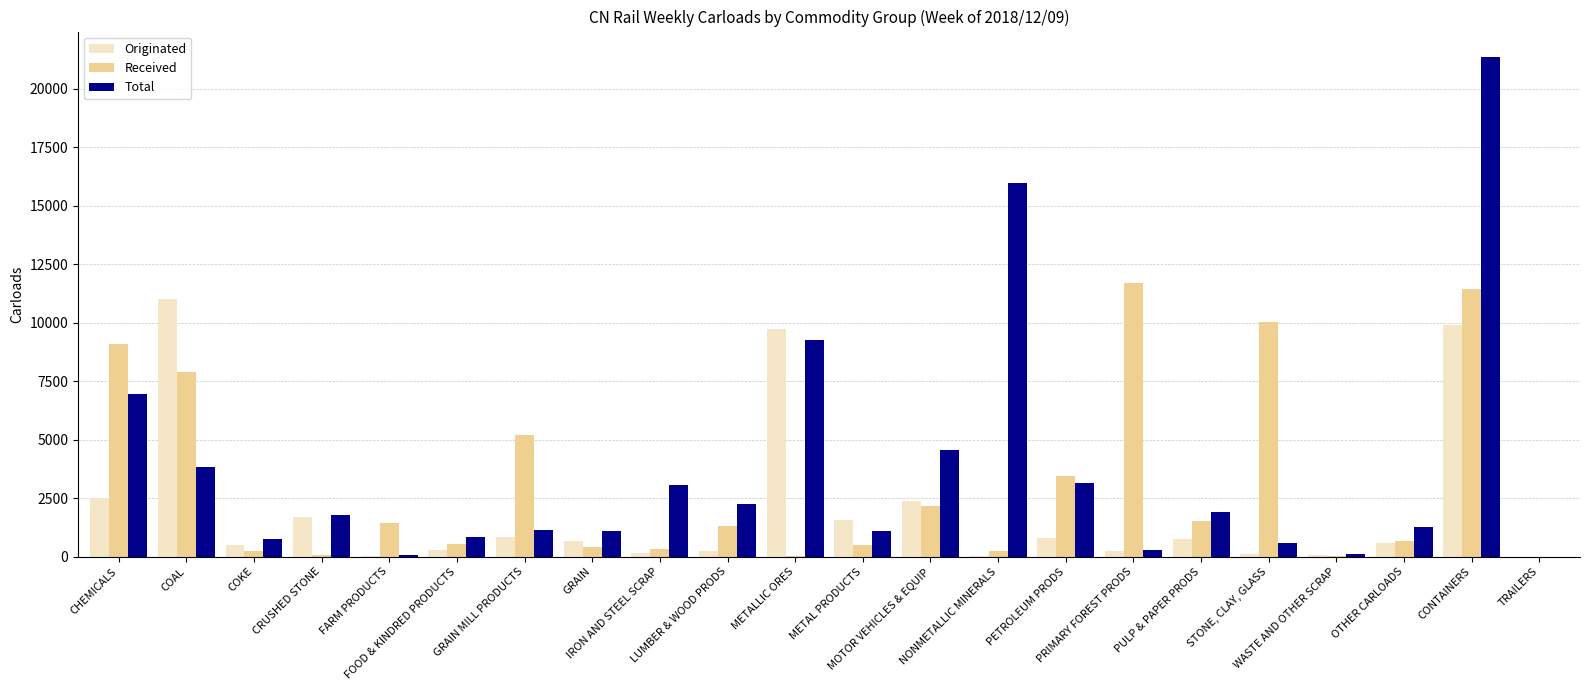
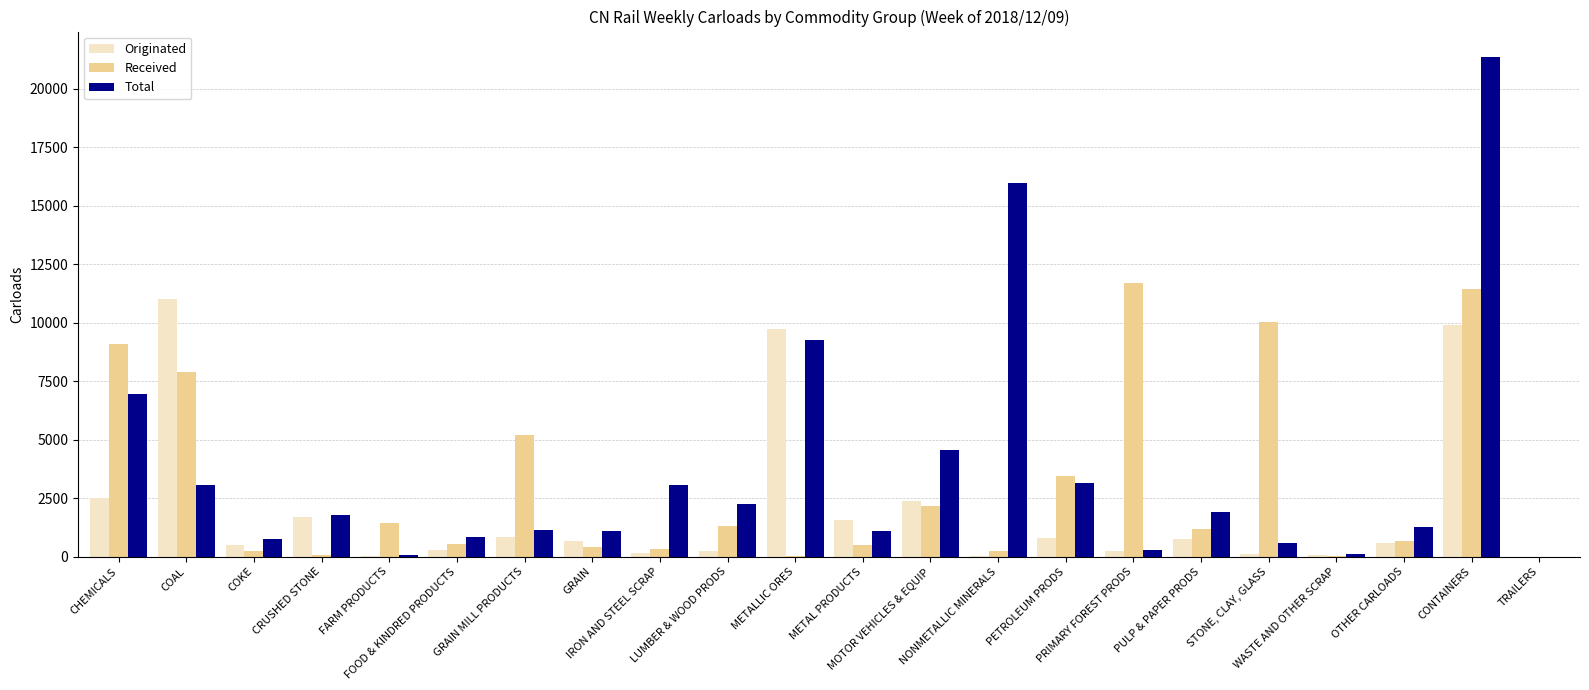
  {
    "Originated": {
      "CHEMICALS": 2500,
      "COAL": 11000,
      "COKE": 500,
      "CRUSHED STONE": 1700,
      "FOOD & KINDRED PRODUCTS": 300,
      "GRAIN MILL PRODUCTS": 800,
      "GRAIN": 700,
      "IRON AND STEEL SCRAP": 100,
      "LUMBER & WOOD PRODS": 200,
      "METALLIC ORES": 9700,
      "METAL PRODUCTS": 1600,
      "MOTOR VEHICLES & EQUIP": 2400,
      "PETROLEUM PRODS": 800,
      "PRIMARY FOREST PRODS": 200,
      "PULP & PAPER PRODS": 700,
      "OTHER CARLOADS": 600,
      "CONTAINERS": 9900,
      "TRAILERS": 0
    },
    "Received": {
      "CHEMICALS": 9100,
      "COAL": 7900,
      "COKE": 300,
      "FARM PRODUCTS": 1500,
      "FOOD & KINDRED PRODUCTS": 600,
      "GRAIN MILL PRODUCTS": 5200,
      "GRAIN": 400,
      "IRON AND STEEL SCRAP": 300,
      "LUMBER & WOOD PRODS": 1300,
      "METAL PRODUCTS": 500,
      "MOTOR VEHICLES & EQUIP": 2200,
      "NONMETALLIC MINERALS": 200,
      "PETROLEUM PRODS": 3500,
      "PRIMARY FOREST PRODS": 11700,
-     "PULP & PAPER PRODS": 1500,
+     "PULP & PAPER PRODS": 1200,
      "STONE, CLAY, GLASS": 10000,
      "OTHER CARLOADS": 700,
      "CONTAINERS": 11500,
      "TRAILERS": 0
    },
    "Total": {
      "CHEMICALS": 6900,
-     "COAL": 3800,
+     "COAL": 3100,
      "COKE": 700,
      "CRUSHED STONE": 1800,
      "FOOD & KINDRED PRODUCTS": 800,
      "GRAIN MILL PRODUCTS": 1100,
      "GRAIN": 1100,
      "IRON AND STEEL SCRAP": 3100,
      "LUMBER & WOOD PRODS": 2200,
      "METALLIC ORES": 9300,
      "METAL PRODUCTS": 1100,
      "MOTOR VEHICLES & EQUIP": 4500,
      "NONMETALLIC MINERALS": 16000,
      "PETROLEUM PRODS": 3200,
      "PRIMARY FOREST PRODS": 300,
      "PULP & PAPER PRODS": 1900,
      "STONE, CLAY, GLASS": 600,
      "OTHER CARLOADS": 1300,
      "CONTAINERS": 21400,
      "TRAILERS": 0
    }
  }
